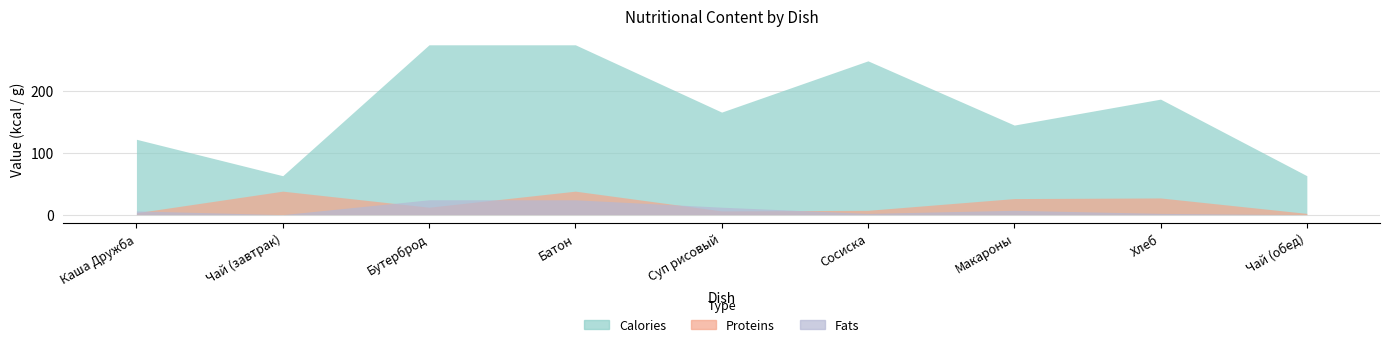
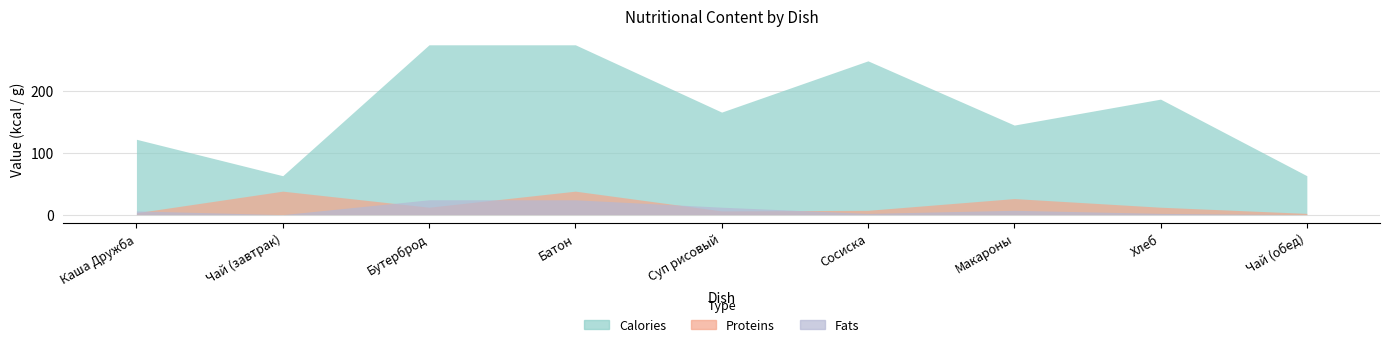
  {
    "Proteins": {
      "Чай (завтрак)": 40,
      "Бутерброд": 10,
      "Батон": 40,
      "Суп рисовый": 10,
      "Сосиска": 10,
      "Макароны": 30,
-     "Хлеб": 30
+     "Хлеб": 10
    }
  }
